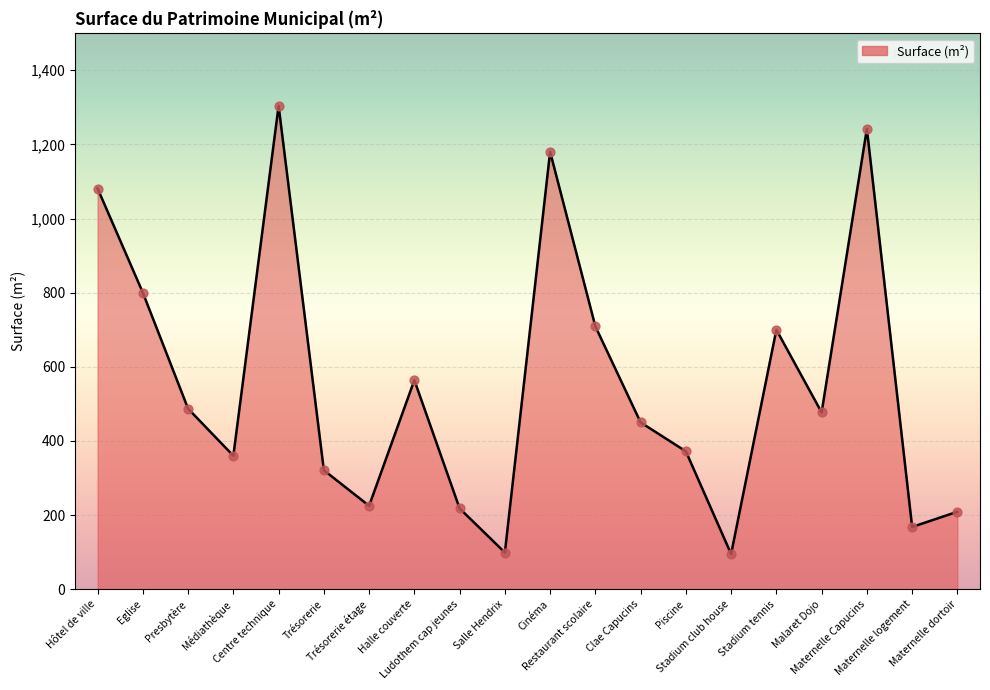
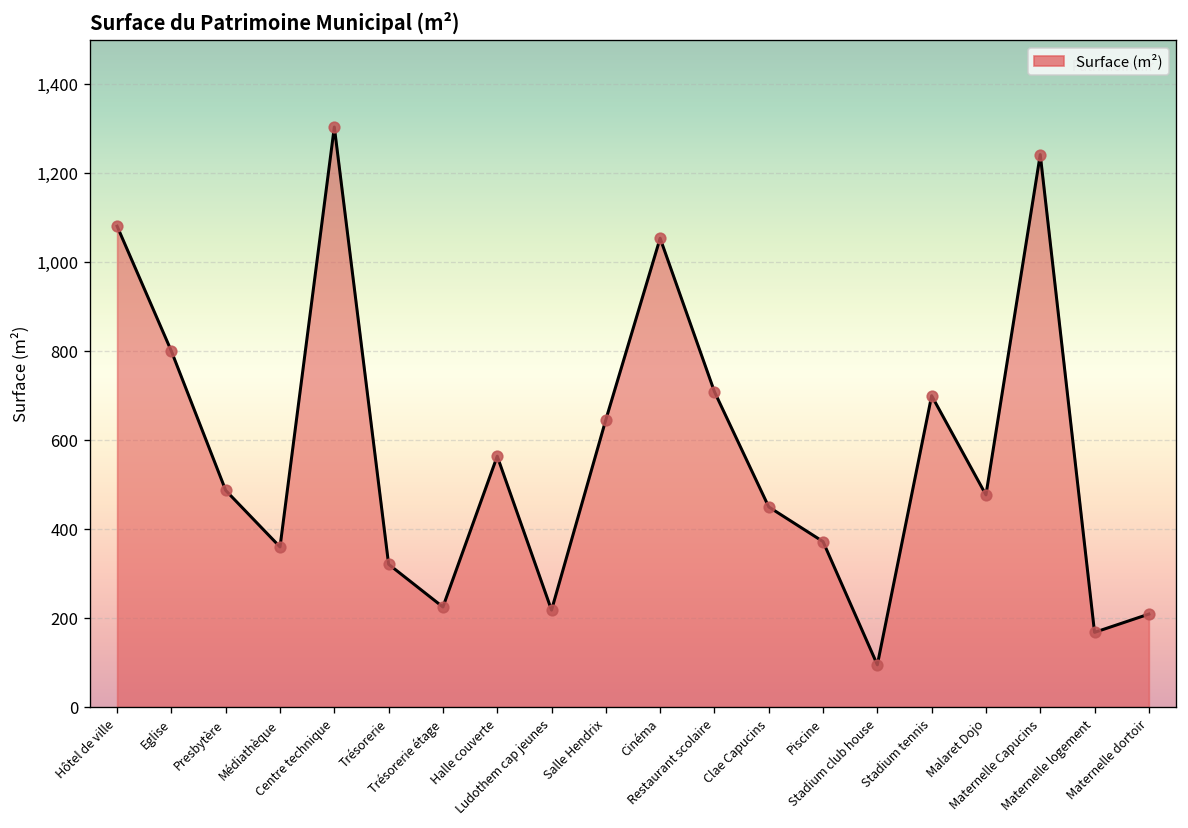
  {
    "Hôtel de ville": "1,080",
    "Eglise": "800",
    "Presbytère": "490",
    "Médiathèque": "360",
    "Centre technique": "1,300",
    "Trésorerie": "320",
    "Trésorerie étage": "230",
    "Halle couverte": "560",
    "Ludothem cap jeunes": "220",
-   "Salle Hendrix": "100",
-   "Cinéma": "1,180",
+   "Salle Hendrix": "650",
+   "Cinéma": "1,050",
    "Restaurant scolaire": "710",
    "Clae Capucins": "450",
    "Piscine": "370",
    "Stadium club house": "100",
    "Stadium tennis": "700",
    "Malaret Dojo": "480",
    "Maternelle Capucins": "1,240",
    "Maternelle logement": "170",
    "Maternelle dortoir": "210"
  }
